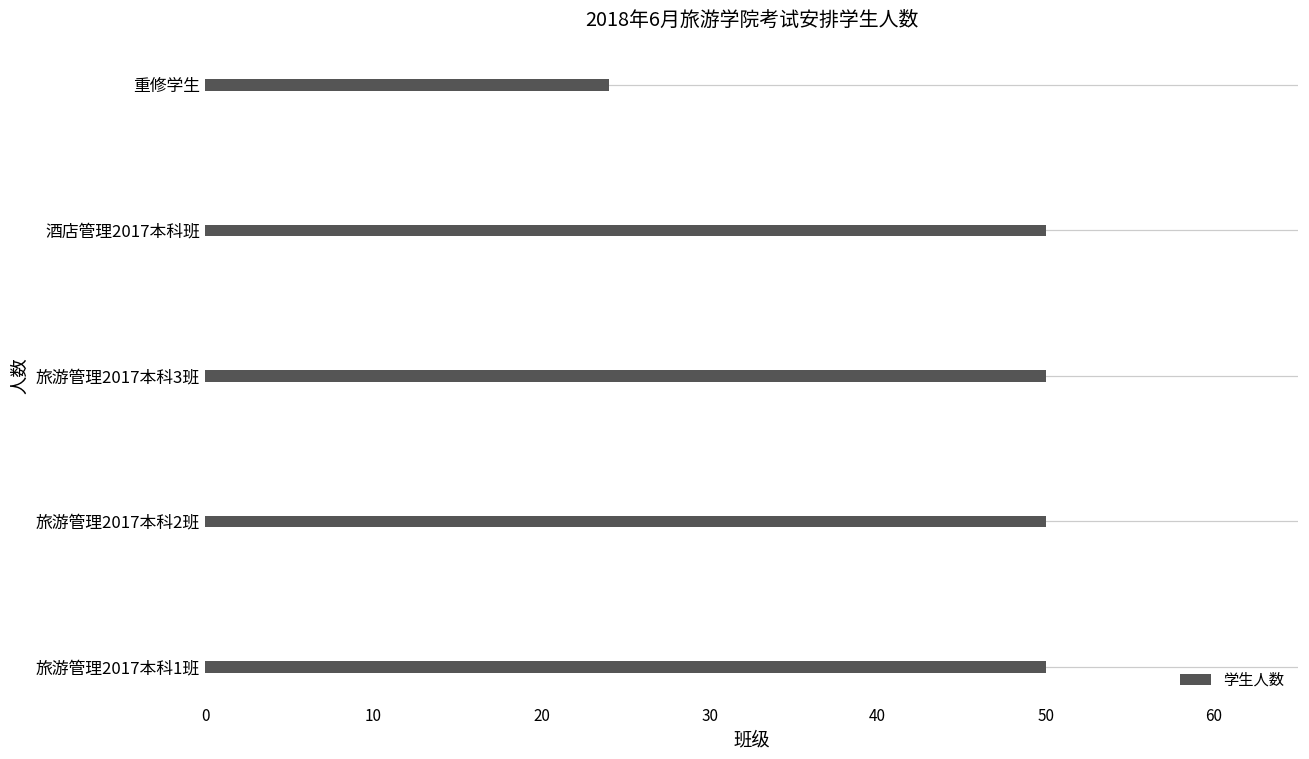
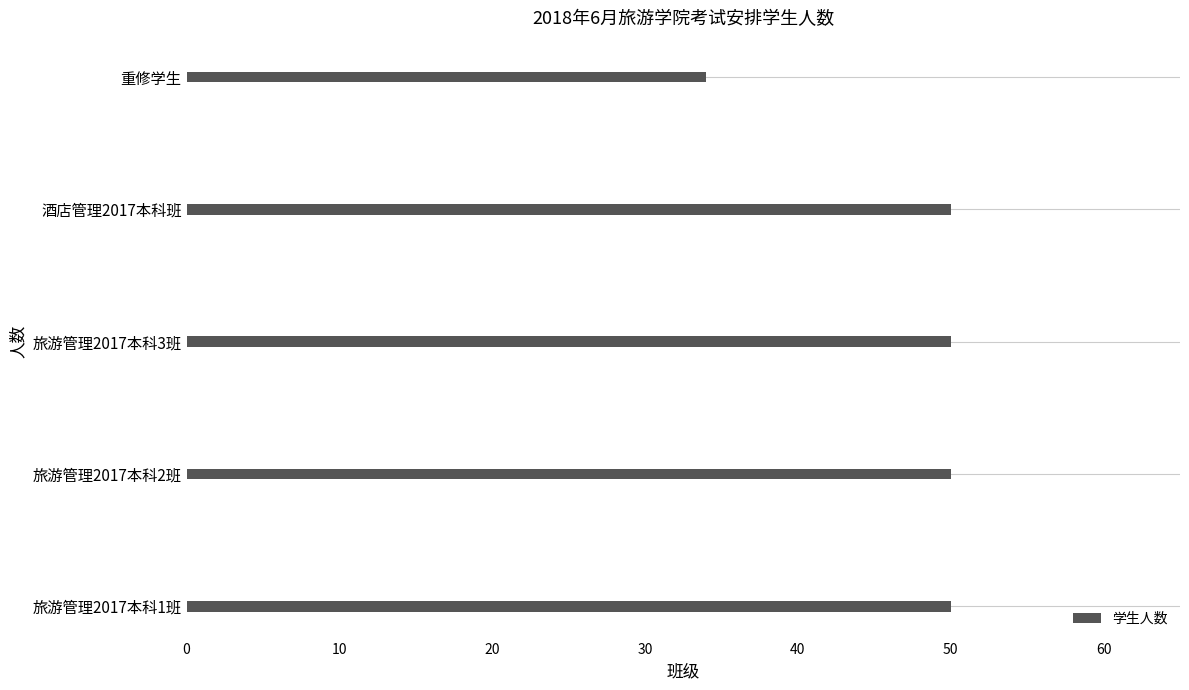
  {
-   "重修学生": 24,
+   "重修学生": 34,
    "酒店管理2017本科班": 50,
    "旅游管理2017本科3班": 50,
    "旅游管理2017本科2班": 50,
    "旅游管理2017本科1班": 50
  }
